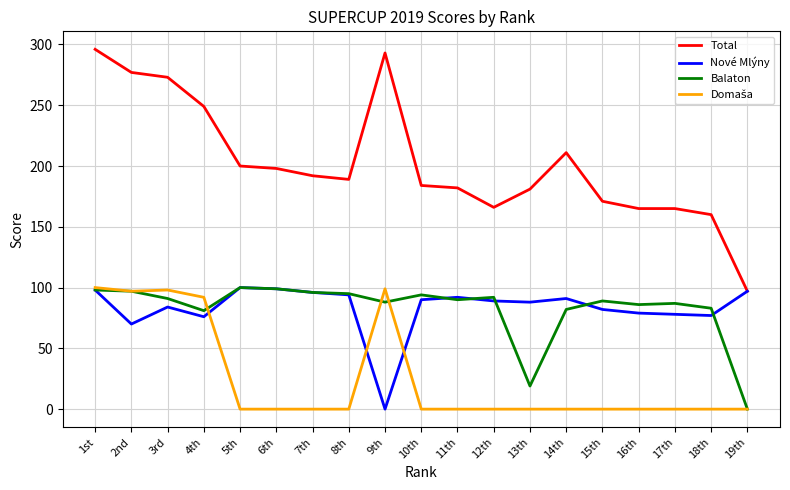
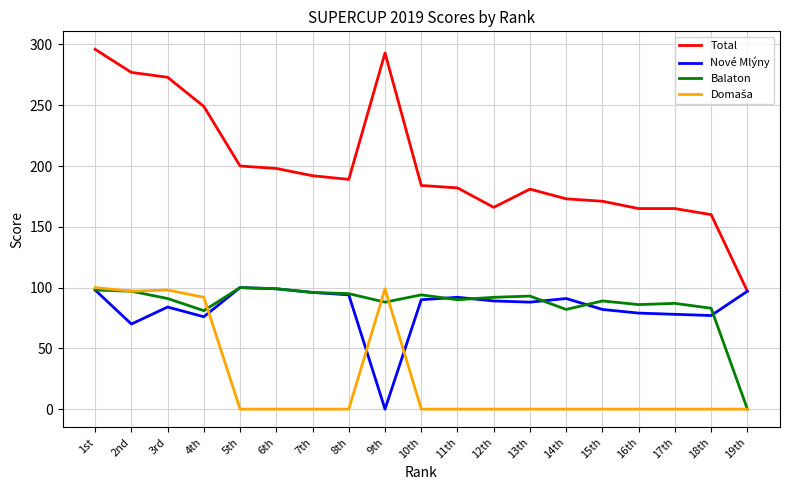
  {
    "Total": {
      "1st": 296,
      "2nd": 277,
      "3rd": 273,
      "4th": 249,
      "5th": 200,
      "6th": 198,
      "7th": 192,
      "8th": 189,
      "9th": 293,
      "10th": 184,
      "11th": 182,
      "12th": 166,
      "13th": 181,
-     "14th": 211,
+     "14th": 173,
      "15th": 171,
      "16th": 165,
      "17th": 165,
      "18th": 160
    },
    "Nové Mlýny": {
      "2nd": 70,
      "3rd": 84,
      "4th": 76,
      "9th": 0,
      "10th": 90,
      "12th": 89,
      "13th": 88,
      "14th": 91,
      "15th": 82,
      "16th": 79,
      "17th": 78,
      "18th": 77
    },
    "Balaton": {
      "3rd": 91,
      "4th": 81,
      "9th": 88,
      "10th": 94,
      "12th": 92,
-     "13th": 19,
+     "13th": 93,
      "14th": 82,
      "15th": 89,
      "16th": 86,
      "17th": 87,
      "18th": 83
    },
    "Domaša": {
      "3rd": 98,
      "4th": 92,
      "5th": 0,
      "6th": 0,
      "7th": 0,
      "8th": 0,
      "9th": 99,
      "10th": 0,
      "11th": 0,
      "12th": 0,
      "13th": 0,
      "14th": 0,
      "15th": 0,
      "16th": 0,
      "17th": 0,
      "18th": 0
    }
  }
